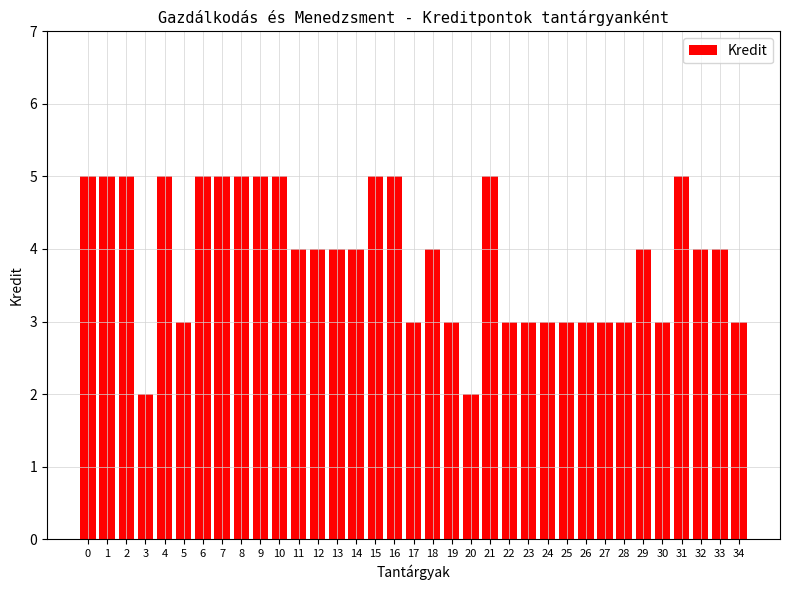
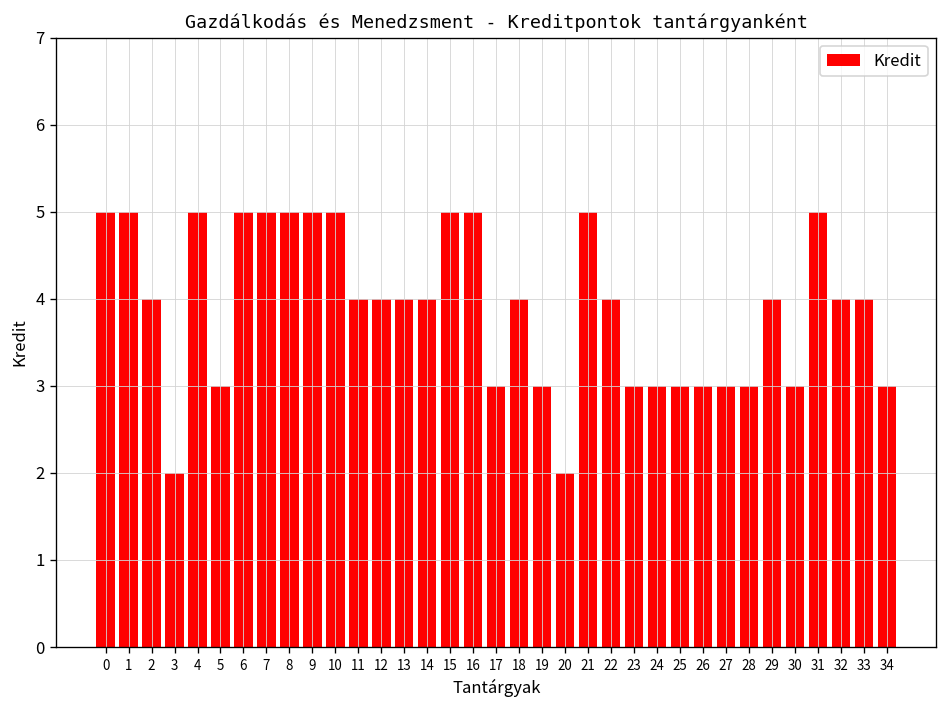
  {
    "0": 5,
    "1": 5,
-   "2": 5,
+   "2": 4,
    "3": 2,
    "4": 5,
    "5": 3,
    "6": 5,
    "7": 5,
    "8": 5,
    "9": 5,
    "10": 5,
    "11": 4,
    "12": 4,
    "13": 4,
    "14": 4,
    "15": 5,
    "16": 5,
    "17": 3,
    "18": 4,
    "19": 3,
    "20": 2,
    "21": 5,
-   "22": 3,
+   "22": 4,
    "23": 3,
    "24": 3,
    "25": 3,
    "26": 3,
    "27": 3,
    "28": 3,
    "29": 4,
    "30": 3,
    "31": 5,
    "32": 4,
    "33": 4,
    "34": 3
  }
